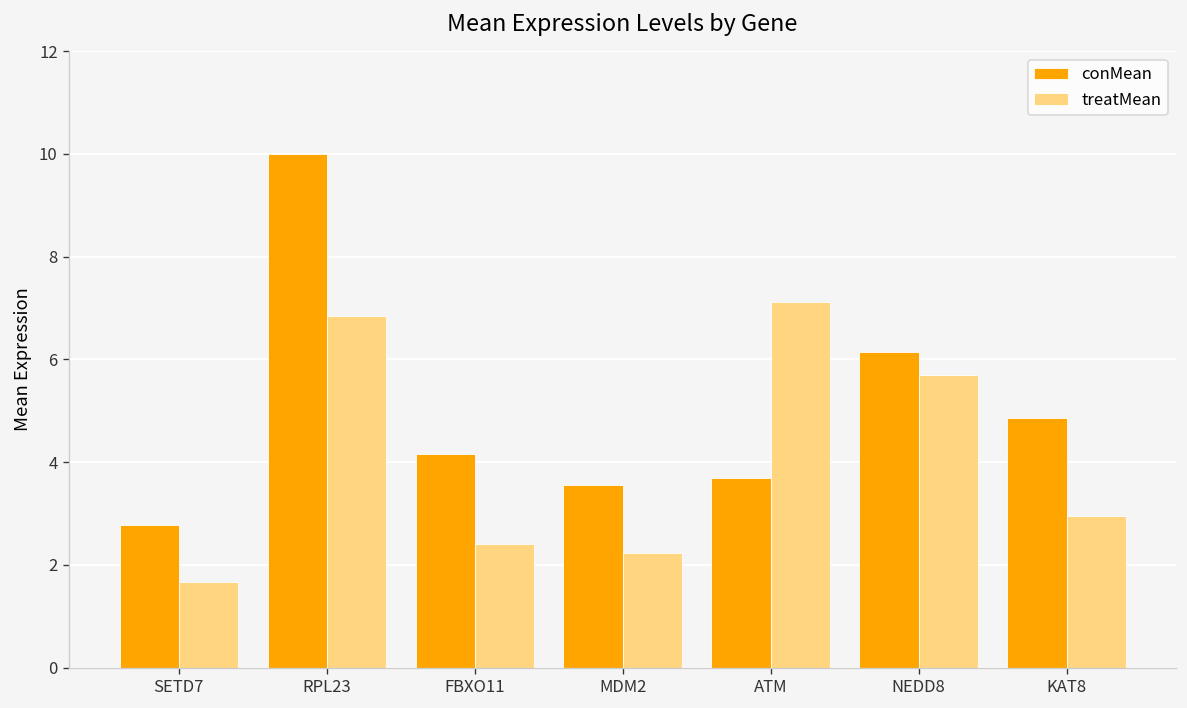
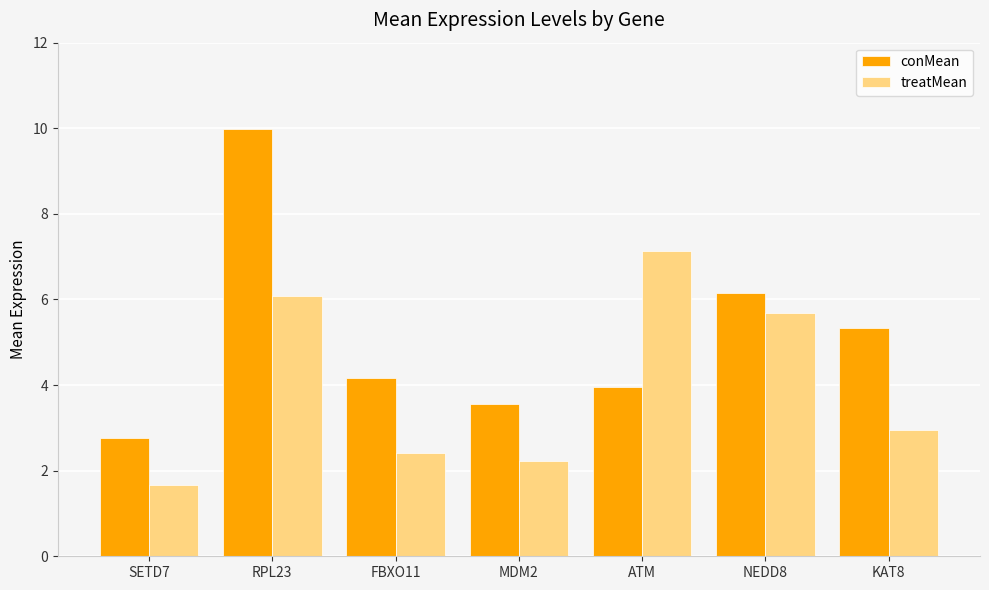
  {
    "conMean": {
      "SETD7": 2.8,
      "RPL23": 10.0,
      "FBXO11": 4.2,
      "MDM2": 3.5,
-     "ATM": 3.7,
+     "ATM": 4.0,
      "NEDD8": 6.1,
-     "KAT8": 4.9
+     "KAT8": 5.3
    },
    "treatMean": {
      "SETD7": 1.7,
-     "RPL23": 6.8,
+     "RPL23": 6.1,
      "FBXO11": 2.4,
      "MDM2": 2.2,
      "ATM": 7.1,
      "NEDD8": 5.7,
      "KAT8": 3.0
    }
  }
